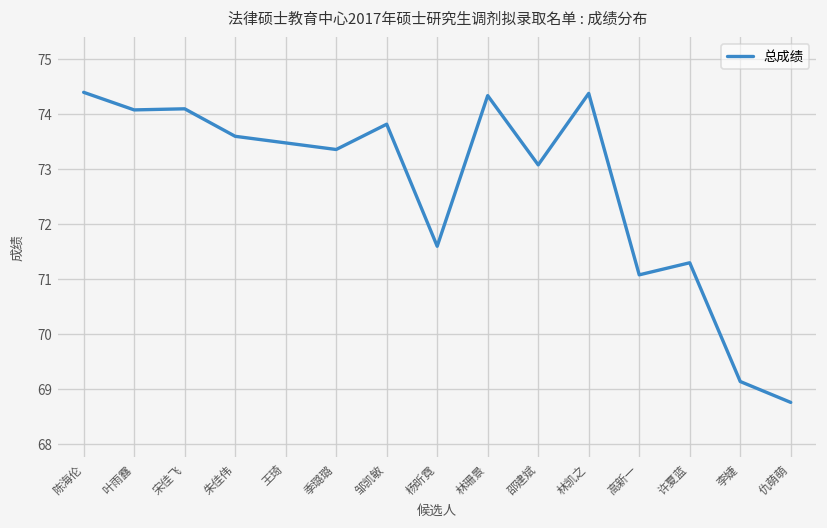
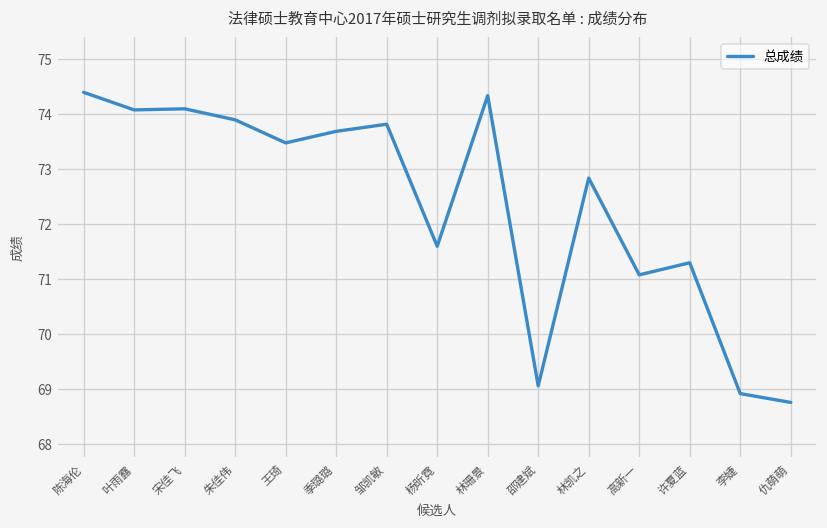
  {
    "陈海伦": 74.4,
    "叶雨露": 74.1,
    "宋佳飞": 74.1,
-   "朱佳伟": 73.6,
+   "朱佳伟": 73.9,
    "王琦": 73.5,
-   "季璐璐": 73.4,
+   "季璐璐": 73.7,
    "邹凯敏": 73.8,
    "杨昕霓": 71.6,
    "林珊景": 74.3,
-   "邵建斌": 73.1,
-   "林凯之": 74.4,
+   "邵建斌": 69.1,
+   "林凯之": 72.8,
    "高新一": 71.1,
    "许夏蓝": 71.3,
-   "李婕": 69.1,
+   "李婕": 68.9,
    "仇萌萌": 68.8
  }
